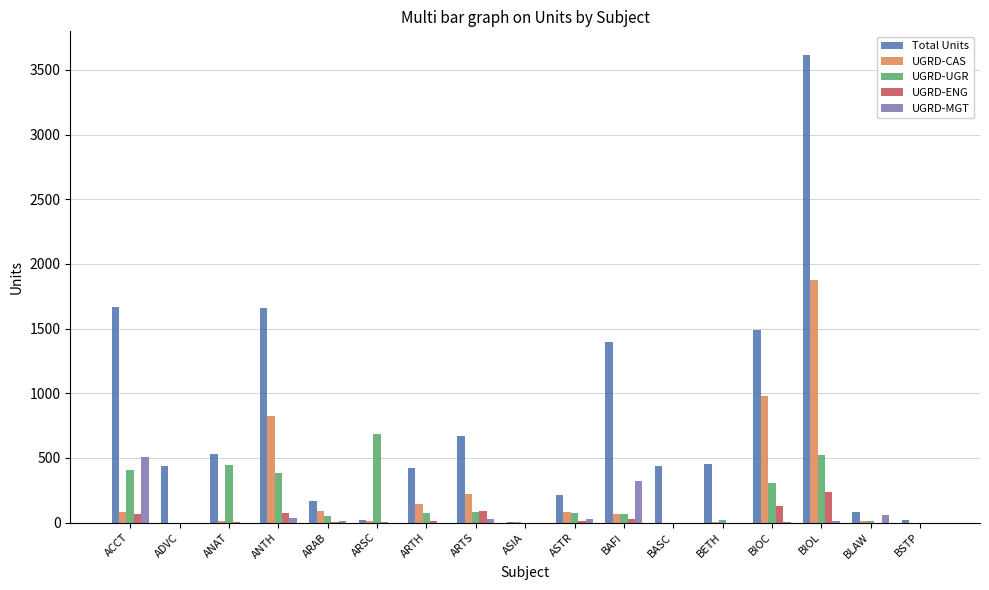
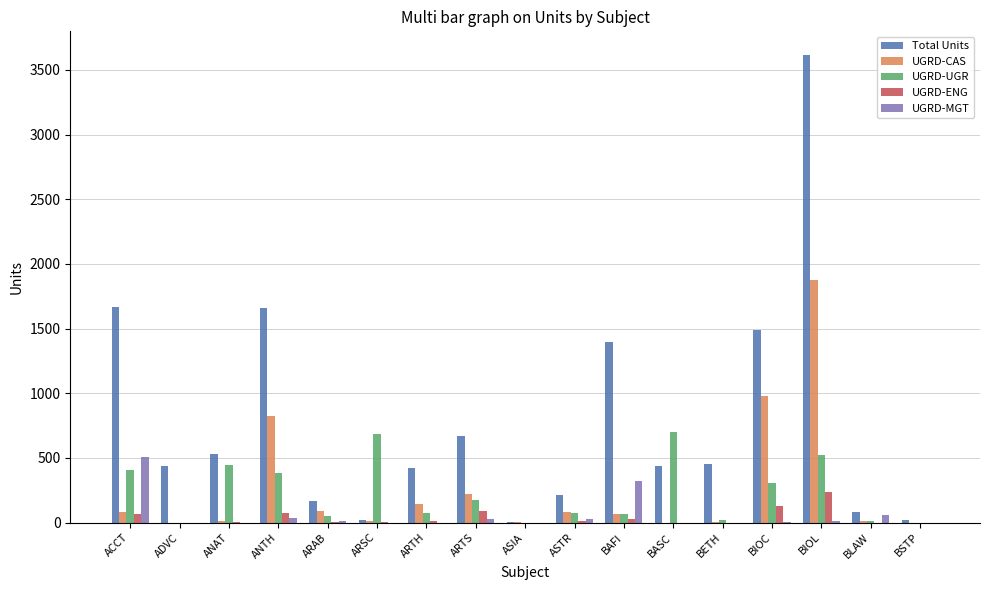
  {
    "UGRD-UGR": {
      "ACCT": 410,
      "ADVC": 0,
      "ANAT": 450,
      "ANTH": 390,
      "ARAB": 50,
      "ARSC": 680,
      "ARTH": 80,
-     "ARTS": 80,
+     "ARTS": 180,
      "ASIA": 0,
      "ASTR": 70,
      "BAFI": 70,
-     "BASC": 0,
+     "BASC": 700,
      "BETH": 20,
      "BIOC": 300,
      "BIOL": 520,
      "BSTP": 0
    }
  }
